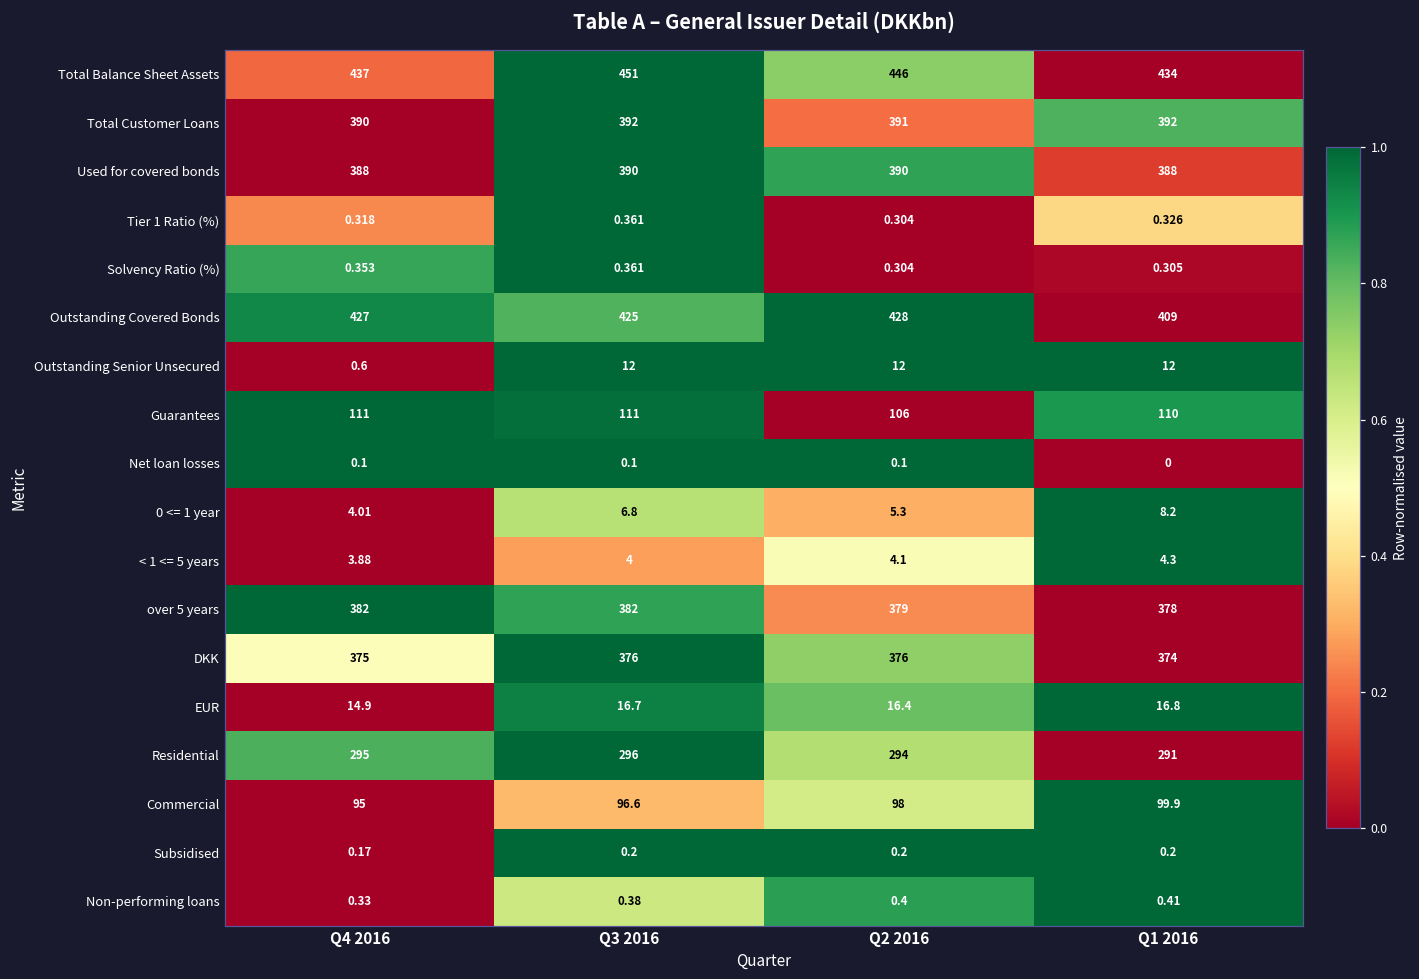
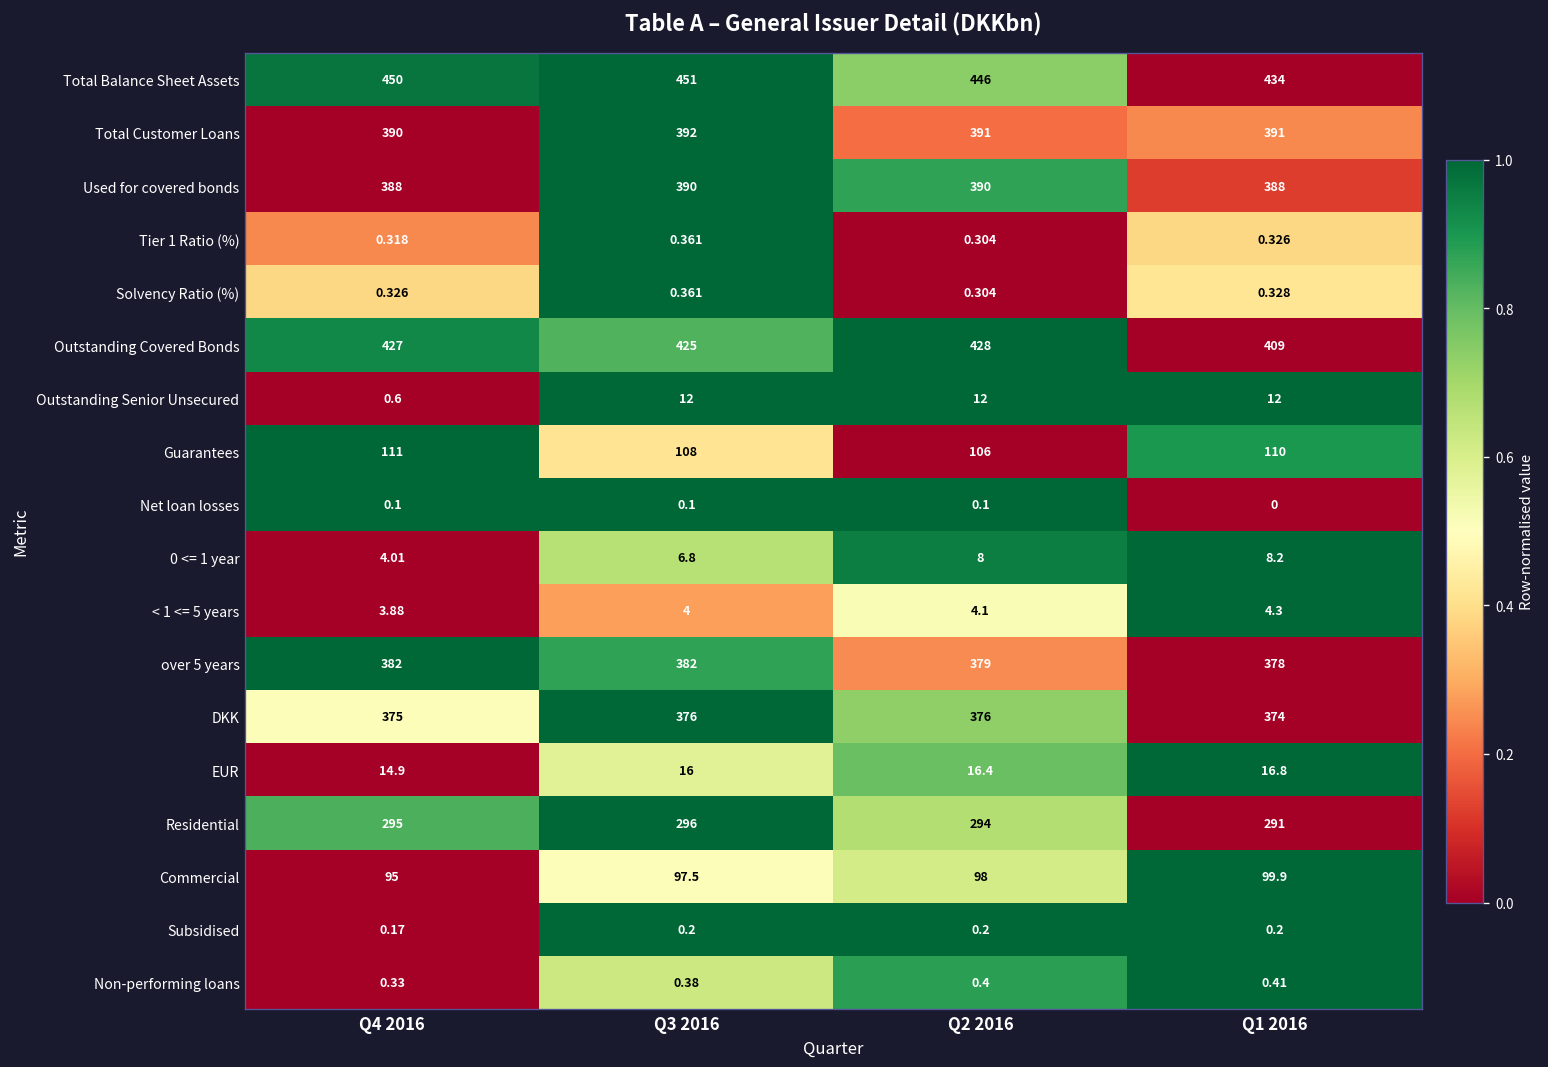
  {
    "Total Balance Sheet Assets": {
-     "Q4 2016": 437,
+     "Q4 2016": 450,
      "Q3 2016": 451,
      "Q2 2016": 446,
      "Q1 2016": 434
    },
    "Total Customer Loans": {
      "Q4 2016": 390,
      "Q3 2016": 392,
      "Q2 2016": 391,
-     "Q1 2016": 392
+     "Q1 2016": 391
    },
    "Used for covered bonds": {
      "Q4 2016": 388,
      "Q3 2016": 390,
      "Q2 2016": 390,
      "Q1 2016": 388
    },
    "Tier 1 Ratio (%)": {
      "Q4 2016": 0.318,
      "Q3 2016": 0.361,
      "Q2 2016": 0.304,
      "Q1 2016": 0.326
    },
    "Solvency Ratio (%)": {
-     "Q4 2016": 0.353,
+     "Q4 2016": 0.326,
      "Q3 2016": 0.361,
      "Q2 2016": 0.304,
-     "Q1 2016": 0.305
+     "Q1 2016": 0.328
    },
    "Outstanding Covered Bonds": {
      "Q4 2016": 427,
      "Q3 2016": 425,
      "Q2 2016": 428,
      "Q1 2016": 409
    },
    "Outstanding Senior Unsecured": {
      "Q4 2016": 0.6,
      "Q3 2016": 12,
      "Q2 2016": 12,
      "Q1 2016": 12
    },
    "Guarantees": {
      "Q4 2016": 111,
-     "Q3 2016": 111,
+     "Q3 2016": 108,
      "Q2 2016": 106,
      "Q1 2016": 110
    },
    "Net loan losses": {
      "Q4 2016": 0.1,
      "Q3 2016": 0.1,
      "Q2 2016": 0.1,
      "Q1 2016": 0
    },
    "0 <= 1 year": {
      "Q4 2016": 4.01,
      "Q3 2016": 6.8,
-     "Q2 2016": 5.3,
+     "Q2 2016": 8,
      "Q1 2016": 8.2
    },
    "< 1 <= 5 years": {
      "Q4 2016": 3.88,
      "Q3 2016": 4,
      "Q2 2016": 4.1,
      "Q1 2016": 4.3
    },
    "over 5 years": {
      "Q4 2016": 382,
      "Q3 2016": 382,
      "Q2 2016": 379,
      "Q1 2016": 378
    },
    "DKK": {
      "Q4 2016": 375,
      "Q3 2016": 376,
      "Q2 2016": 376,
      "Q1 2016": 374
    },
    "EUR": {
      "Q4 2016": 14.9,
-     "Q3 2016": 16.7,
+     "Q3 2016": 16,
      "Q2 2016": 16.4,
      "Q1 2016": 16.8
    },
    "Residential": {
      "Q4 2016": 295,
      "Q3 2016": 296,
      "Q2 2016": 294,
      "Q1 2016": 291
    },
    "Commercial": {
      "Q4 2016": 95,
-     "Q3 2016": 96.6,
+     "Q3 2016": 97.5,
      "Q2 2016": 98,
      "Q1 2016": 99.9
    },
    "Subsidised": {
      "Q4 2016": 0.17,
      "Q3 2016": 0.2,
      "Q2 2016": 0.2,
      "Q1 2016": 0.2
    },
    "Non-performing loans": {
      "Q4 2016": 0.33,
      "Q3 2016": 0.38,
      "Q2 2016": 0.4,
      "Q1 2016": 0.41
    }
  }
